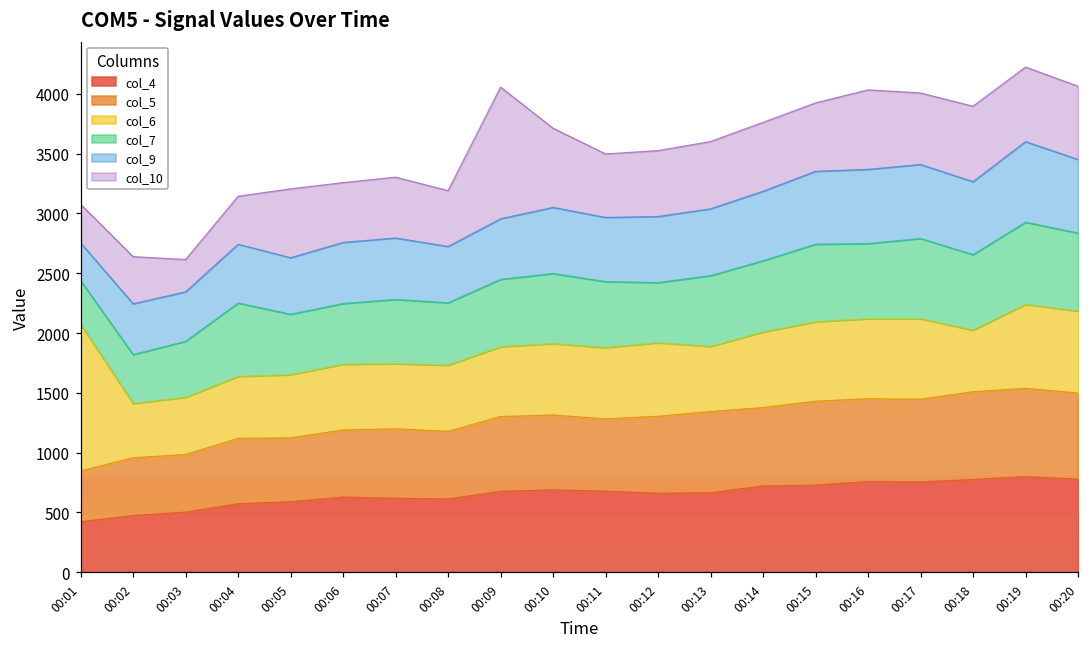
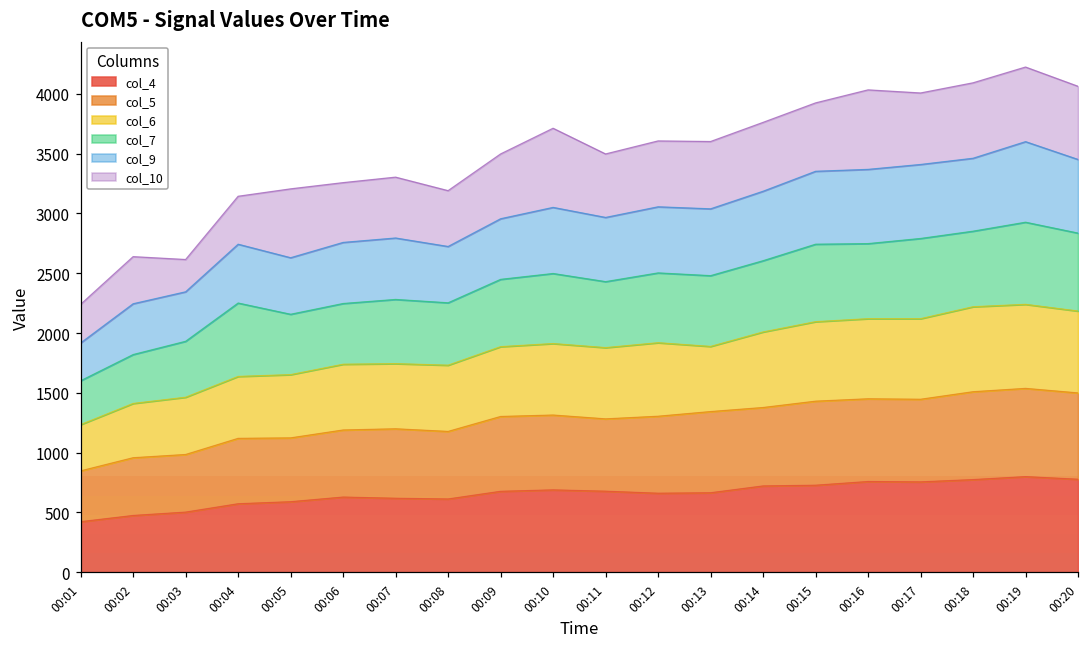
  {
    "col_6": {
-     "00:01": 1220,
+     "00:01": 390,
      "00:02": 450,
      "00:03": 480,
      "00:04": 520,
      "00:05": 530,
      "00:06": 550,
      "00:07": 550,
      "00:08": 550,
      "00:09": 580,
      "00:10": 600,
      "00:11": 600,
      "00:12": 620,
      "00:13": 550,
      "00:14": 630,
      "00:15": 670,
      "00:16": 670,
      "00:17": 670,
-     "00:18": 520,
+     "00:18": 710,
      "00:19": 700,
      "00:20": 690
    },
    "col_7": {
      "00:01": 370,
      "00:02": 410,
      "00:03": 470,
      "00:04": 610,
      "00:05": 510,
      "00:06": 510,
      "00:07": 540,
      "00:08": 520,
      "00:09": 560,
      "00:10": 590,
      "00:11": 550,
-     "00:12": 500,
+     "00:12": 580,
      "00:13": 590,
      "00:14": 600,
      "00:15": 650,
      "00:16": 630,
      "00:17": 670,
      "00:18": 630,
      "00:19": 690,
      "00:20": 650
    },
    "col_9": {
      "00:01": 320,
      "00:02": 430,
      "00:03": 410,
      "00:04": 490,
      "00:05": 470,
      "00:06": 510,
      "00:07": 510,
      "00:08": 470,
      "00:09": 510,
      "00:10": 550,
      "00:11": 540,
      "00:12": 550,
      "00:13": 560,
      "00:14": 580,
      "00:15": 610,
      "00:16": 620,
      "00:17": 620,
      "00:18": 610,
      "00:19": 670,
      "00:20": 620
    },
    "col_10": {
      "00:01": 320,
      "00:02": 390,
      "00:03": 270,
      "00:04": 400,
      "00:05": 580,
      "00:06": 500,
      "00:07": 510,
      "00:08": 470,
-     "00:09": 1100,
+     "00:09": 540,
      "00:10": 660,
      "00:11": 530,
      "00:12": 550,
      "00:13": 560,
      "00:14": 580,
      "00:15": 570,
      "00:16": 670,
      "00:17": 600,
      "00:18": 630,
      "00:19": 620,
      "00:20": 610
    }
  }
